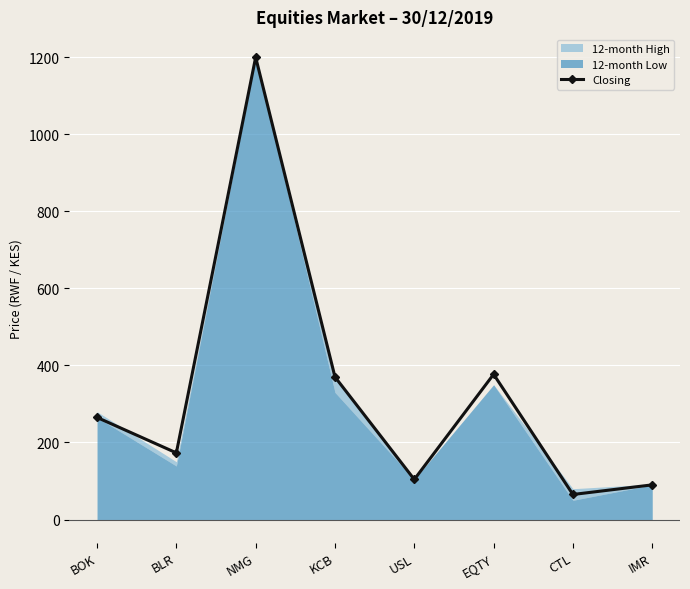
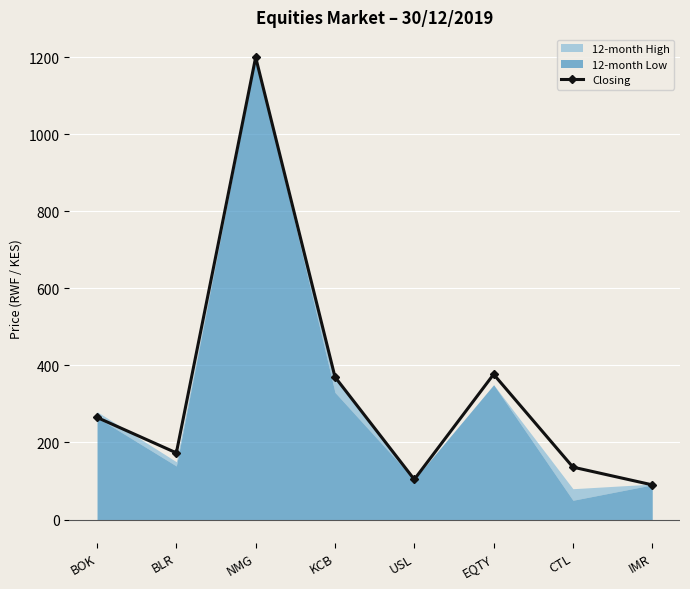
  {
    "Closing": {
      "BLR": 170,
      "EQTY": 380,
-     "CTL": 70
+     "CTL": 140
    }
  }
